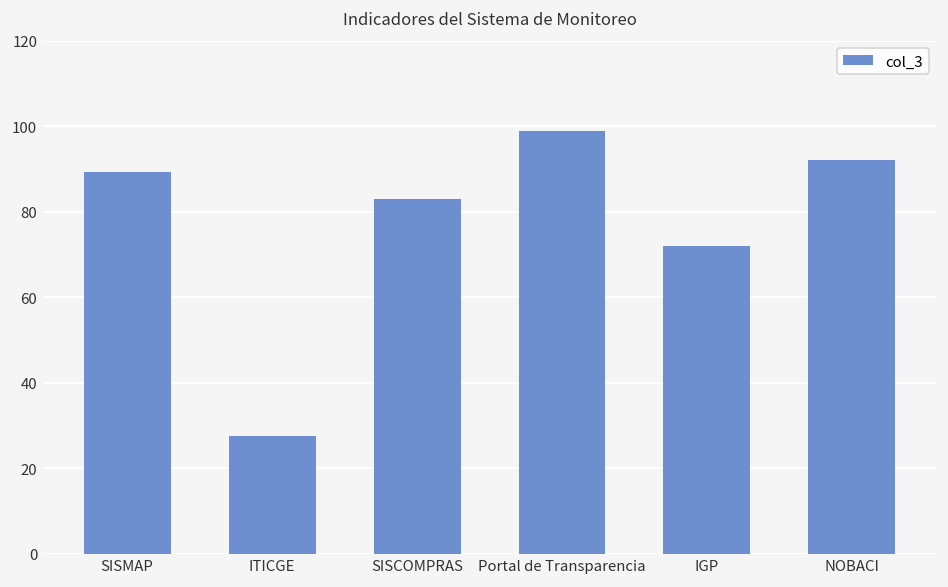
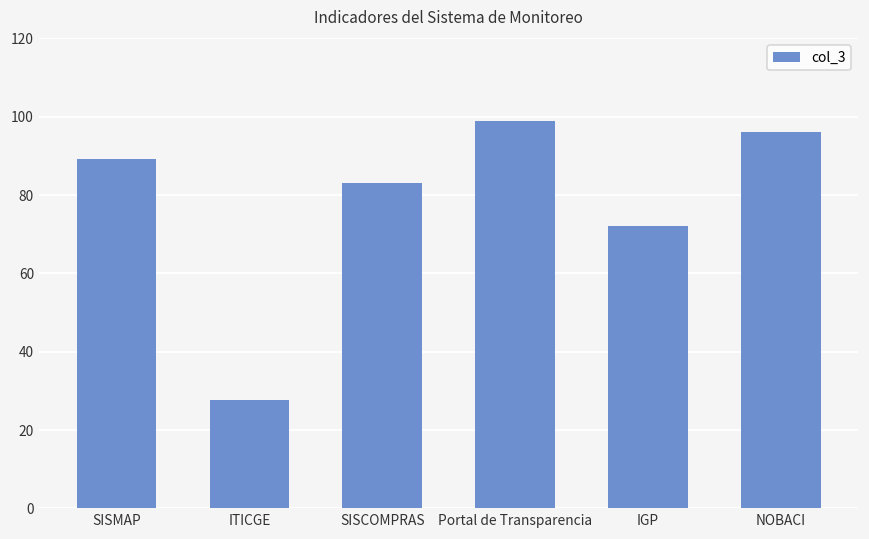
  {
    "SISMAP": 89,
    "ITICGE": 28,
    "SISCOMPRAS": 83,
    "Portal de Transparencia": 99,
    "IGP": 72,
-   "NOBACI": 92
+   "NOBACI": 96
  }
